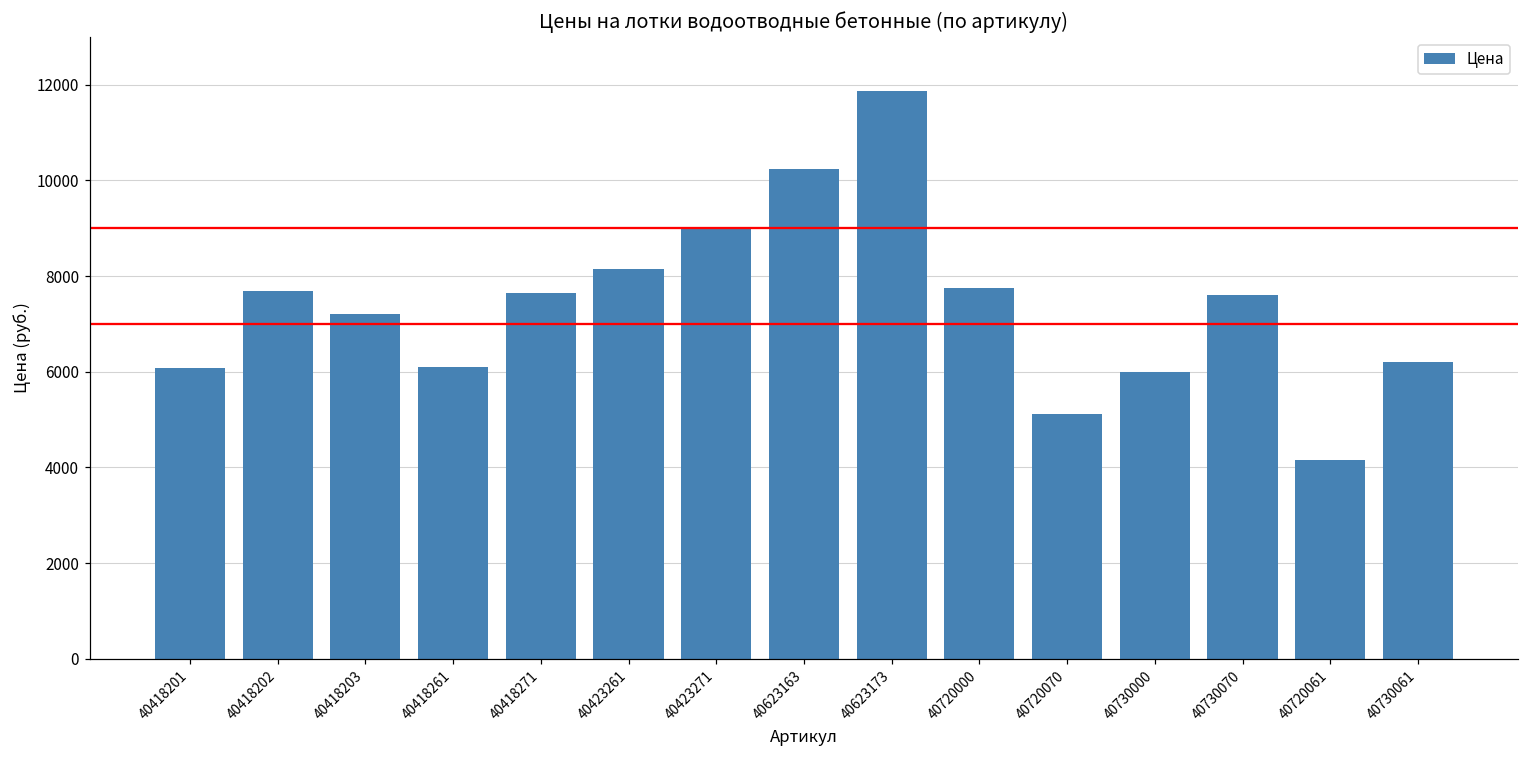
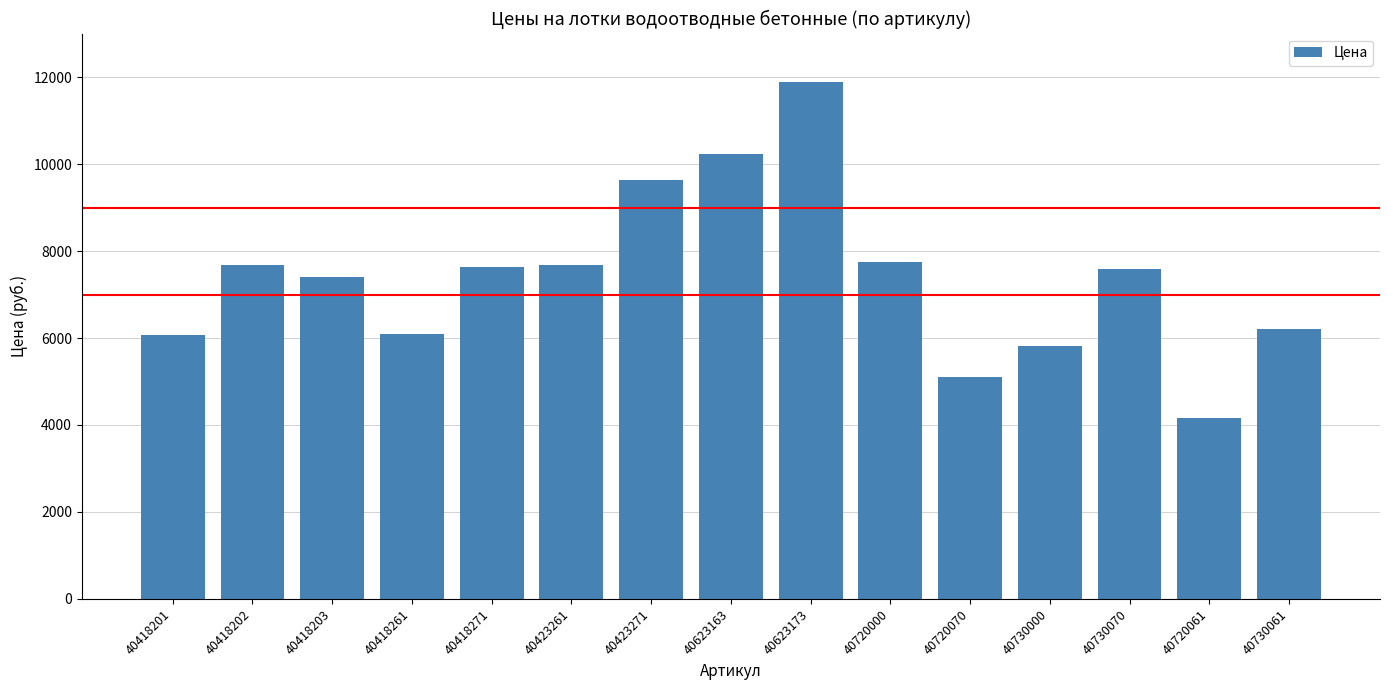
  {
    "40418201": 6100,
    "40418202": 7700,
-   "40418203": 7200,
+   "40418203": 7400,
    "40418261": 6100,
    "40418271": 7600,
-   "40423261": 8100,
-   "40423271": 9000,
+   "40423261": 7700,
+   "40423271": 9600,
    "40623163": 10200,
    "40623173": 11900,
    "40720000": 7800,
    "40720070": 5100,
-   "40730000": 6000,
+   "40730000": 5800,
    "40730070": 7600,
    "40720061": 4200,
    "40730061": 6200
  }
